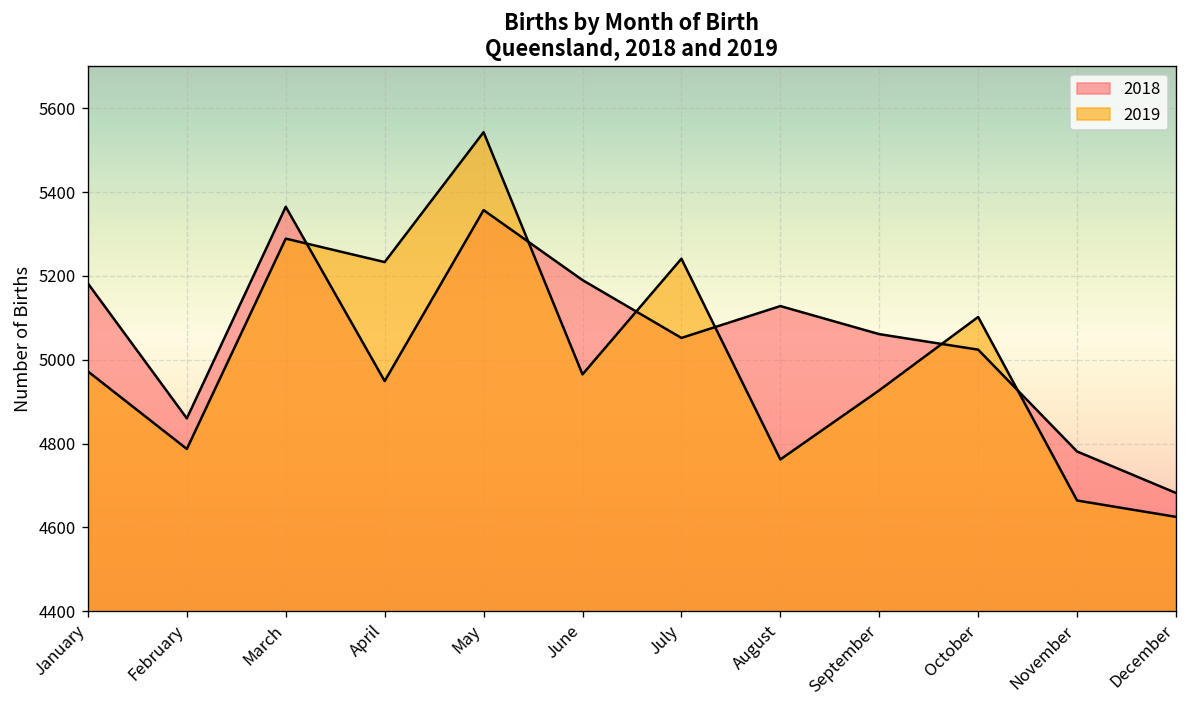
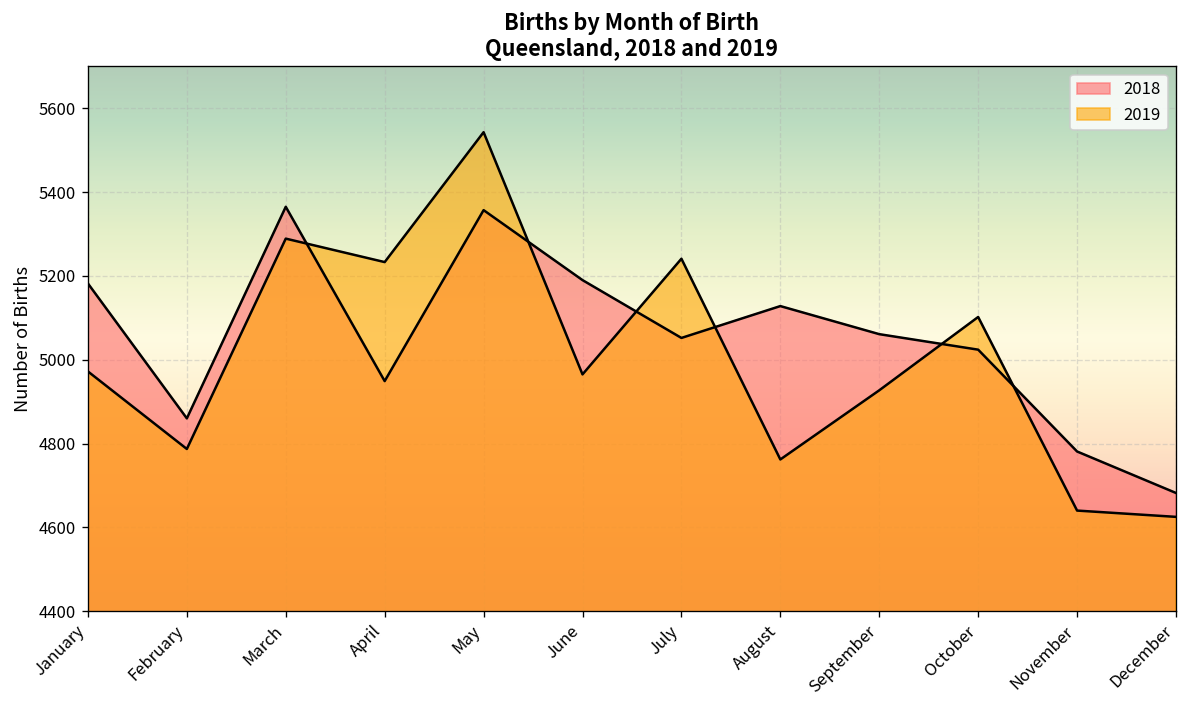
  {
    "2018": {
      "January": 5180,
      "February": 4860,
      "March": 5370,
      "April": 4950,
      "May": 5360,
      "June": 5190,
      "July": 5050,
      "August": 5130,
      "September": 5060,
      "October": 5020,
      "November": 4780,
      "December": 4680
    },
    "2019": {
      "January": 4970,
      "February": 4790,
      "March": 5290,
      "April": 5230,
      "May": 5540,
      "June": 4970,
      "July": 5240,
      "August": 4760,
      "September": 4930,
      "October": 5100,
-     "November": 4660,
+     "November": 4640,
      "December": 4630
    }
  }
